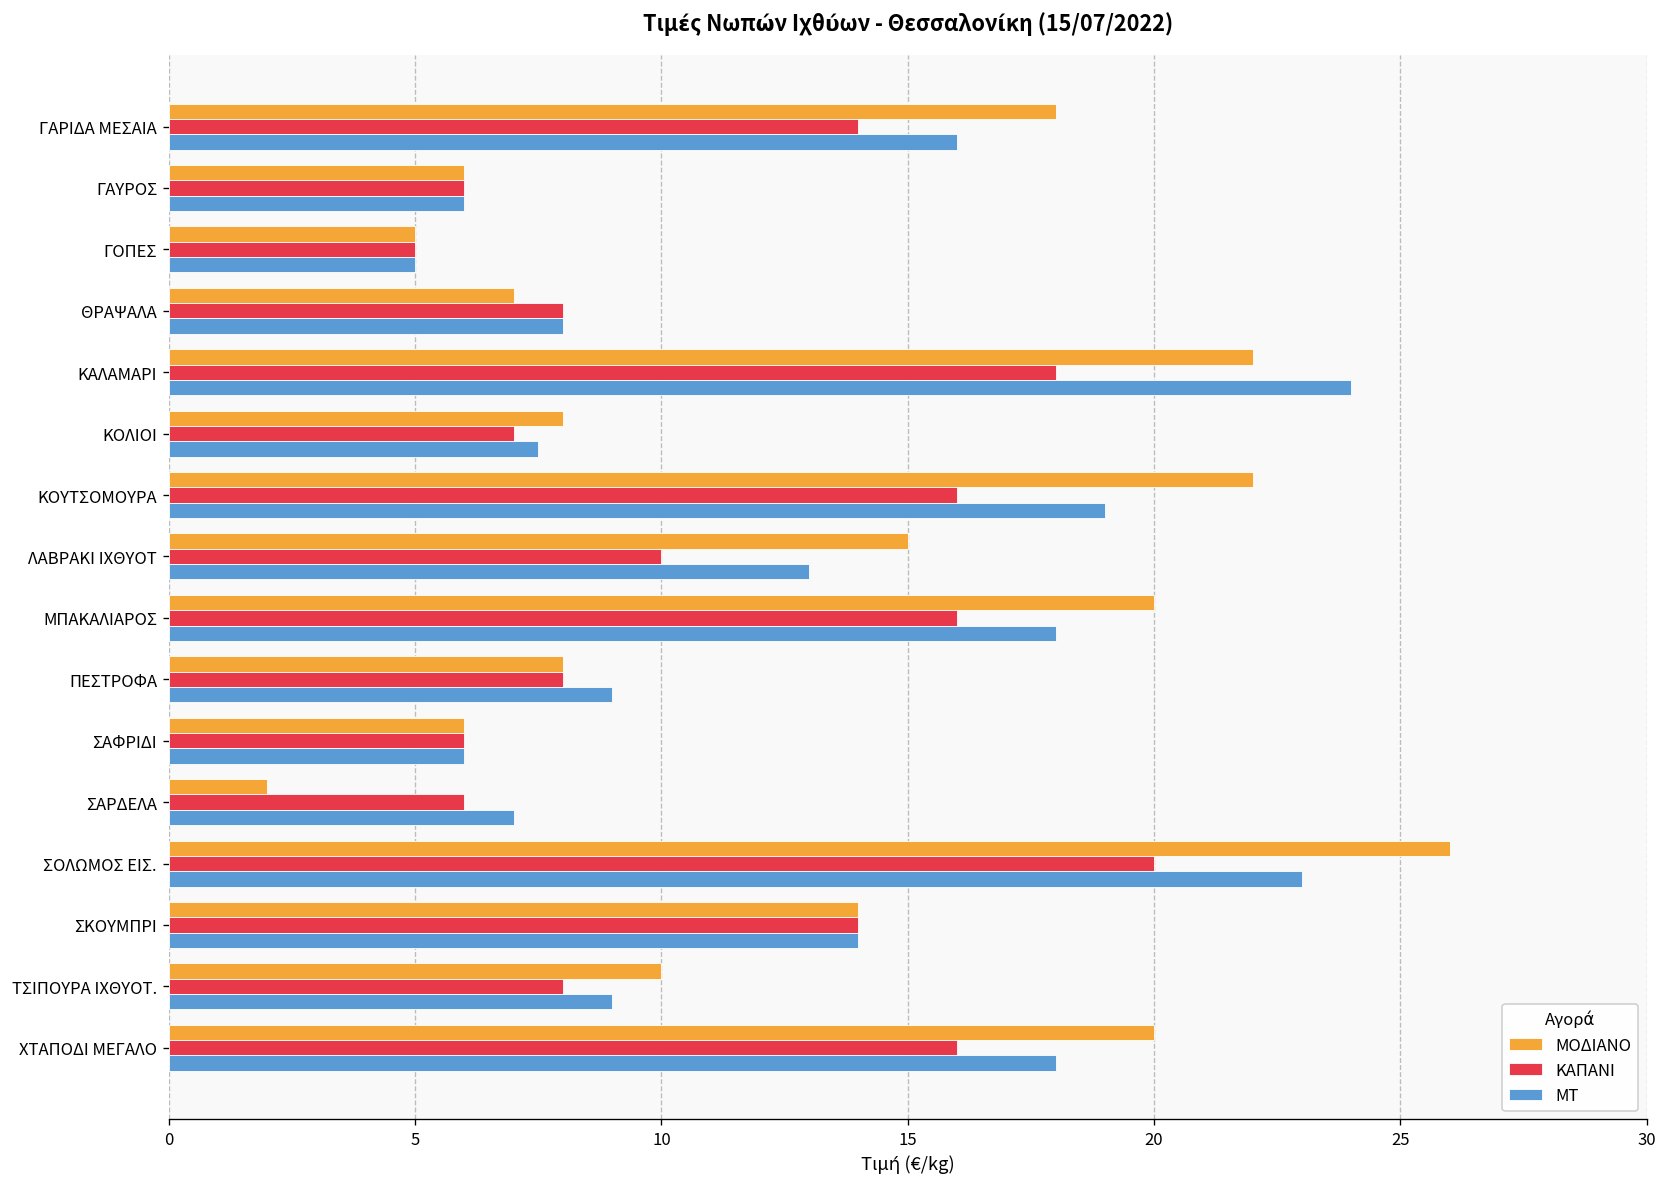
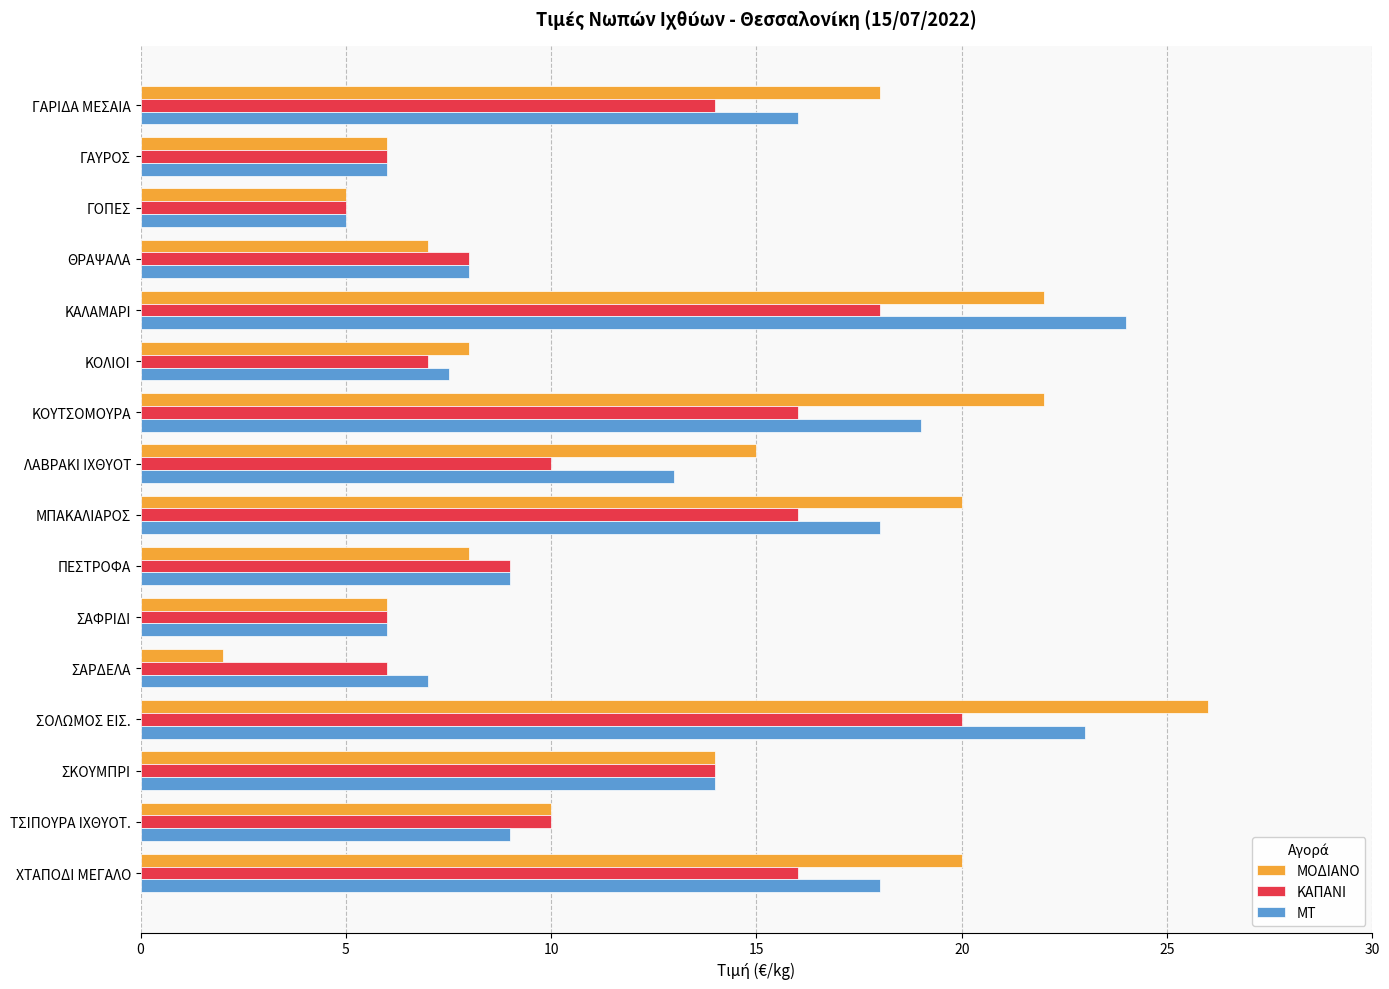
  {
    "ΜΟΔΙΑΝΟ": {
      "ΓΑΡΙΔΑ ΜΕΣΑΙΑ": 18,
      "ΓΑΥΡΟΣ": 6,
      "ΓΟΠΕΣ": 5,
      "ΘΡΑΨΑΛΑ": 7,
      "ΚΑΛΑΜΑΡΙ": 22,
      "ΚΟΛΙΟΙ": 8,
      "ΚΟΥΤΣΟΜΟΥΡΑ": 22,
      "ΛΑΒΡΑΚΙ ΙΧΘΥΟΤ": 15,
      "ΜΠΑΚΑΛΙΑΡΟΣ": 20,
      "ΠΕΣΤΡΟΦΑ": 8,
      "ΣΑΦΡΙΔΙ": 6,
      "ΣΑΡΔΕΛΑ": 2,
      "ΣΟΛΩΜΟΣ ΕΙΣ.": 26,
      "ΣΚΟΥΜΠΡΙ": 14,
      "ΤΣΙΠΟΥΡΑ ΙΧΘΥΟΤ.": 10,
      "ΧΤΑΠΟΔΙ ΜΕΓΑΛΟ": 20
    },
    "ΚΑΠΑΝΙ": {
      "ΓΑΡΙΔΑ ΜΕΣΑΙΑ": 14,
      "ΓΑΥΡΟΣ": 6,
      "ΓΟΠΕΣ": 5,
      "ΘΡΑΨΑΛΑ": 8,
      "ΚΑΛΑΜΑΡΙ": 18,
      "ΚΟΛΙΟΙ": 7,
      "ΚΟΥΤΣΟΜΟΥΡΑ": 16,
      "ΛΑΒΡΑΚΙ ΙΧΘΥΟΤ": 10,
      "ΜΠΑΚΑΛΙΑΡΟΣ": 16,
-     "ΠΕΣΤΡΟΦΑ": 8,
+     "ΠΕΣΤΡΟΦΑ": 9,
      "ΣΑΦΡΙΔΙ": 6,
      "ΣΑΡΔΕΛΑ": 6,
      "ΣΟΛΩΜΟΣ ΕΙΣ.": 20,
      "ΣΚΟΥΜΠΡΙ": 14,
-     "ΤΣΙΠΟΥΡΑ ΙΧΘΥΟΤ.": 8,
+     "ΤΣΙΠΟΥΡΑ ΙΧΘΥΟΤ.": 10,
      "ΧΤΑΠΟΔΙ ΜΕΓΑΛΟ": 16
    },
    "ΜΤ": {
      "ΓΑΡΙΔΑ ΜΕΣΑΙΑ": 16,
      "ΓΑΥΡΟΣ": 6,
      "ΓΟΠΕΣ": 5,
      "ΘΡΑΨΑΛΑ": 8,
      "ΚΑΛΑΜΑΡΙ": 24,
      "ΚΟΛΙΟΙ": 7.5,
      "ΚΟΥΤΣΟΜΟΥΡΑ": 19,
      "ΛΑΒΡΑΚΙ ΙΧΘΥΟΤ": 13,
      "ΜΠΑΚΑΛΙΑΡΟΣ": 18,
      "ΠΕΣΤΡΟΦΑ": 9,
      "ΣΑΦΡΙΔΙ": 6,
      "ΣΑΡΔΕΛΑ": 7,
      "ΣΟΛΩΜΟΣ ΕΙΣ.": 23,
      "ΣΚΟΥΜΠΡΙ": 14,
      "ΤΣΙΠΟΥΡΑ ΙΧΘΥΟΤ.": 9,
      "ΧΤΑΠΟΔΙ ΜΕΓΑΛΟ": 18
    }
  }
